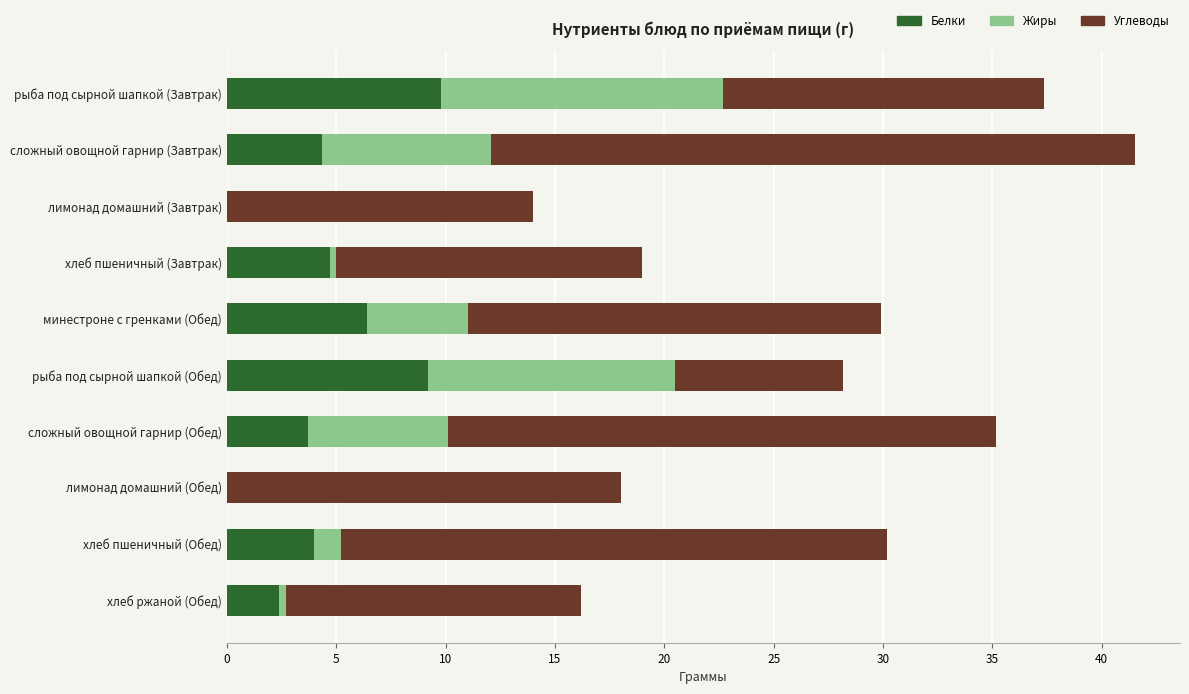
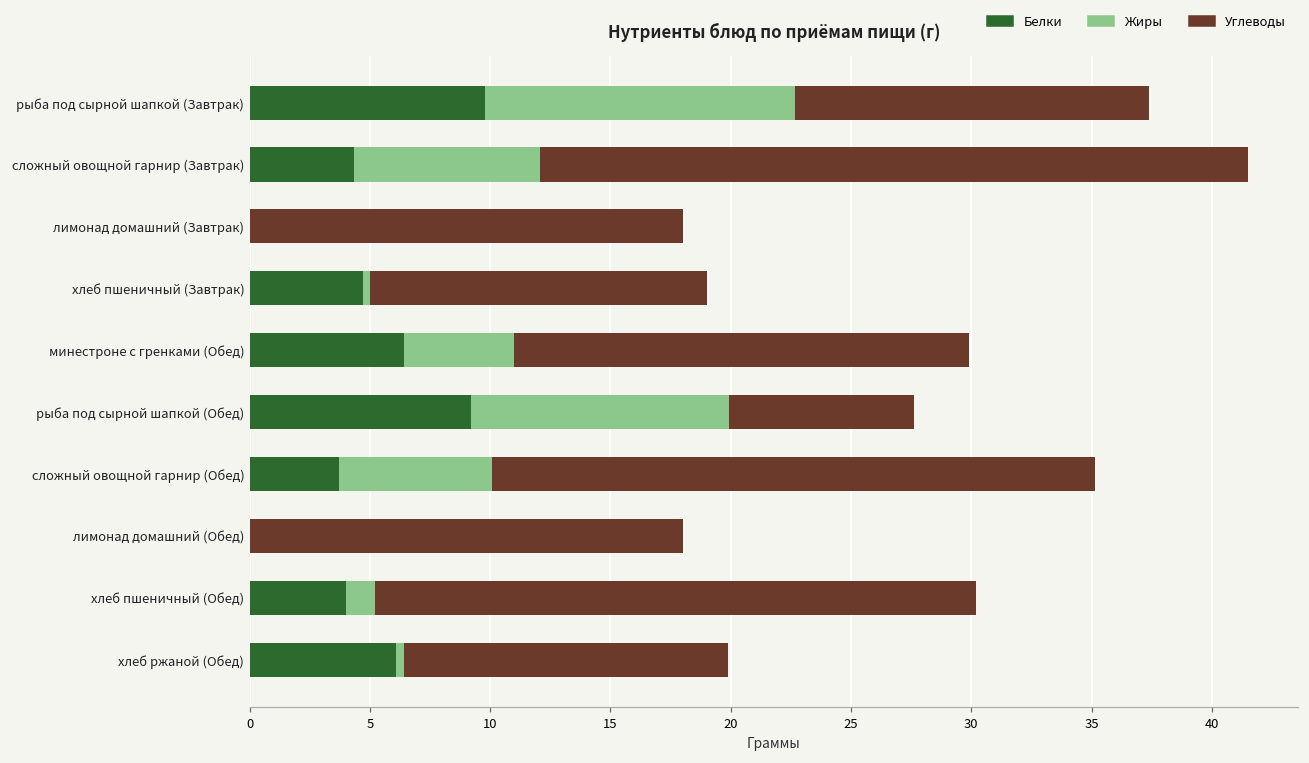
  {
    "Белки": {
      "рыба под сырной шапкой (Завтрак)": 9.8,
      "сложный овощной гарнир (Завтрак)": 4.4,
      "лимонад домашний (Завтрак)": 0.0,
      "хлеб пшеничный (Завтрак)": 4.7,
      "минестроне с гренками (Обед)": 6.4,
      "рыба под сырной шапкой (Обед)": 9.2,
      "сложный овощной гарнир (Обед)": 3.7,
      "лимонад домашний (Обед)": 0.0,
      "хлеб пшеничный (Обед)": 4.0,
-     "хлеб ржаной (Обед)": 2.4
+     "хлеб ржаной (Обед)": 6.1
    },
    "Жиры": {
      "рыба под сырной шапкой (Завтрак)": 12.9,
      "сложный овощной гарнир (Завтрак)": 7.7,
      "лимонад домашний (Завтрак)": 0.0,
      "хлеб пшеничный (Завтрак)": 0.3,
      "минестроне с гренками (Обед)": 4.6,
-     "рыба под сырной шапкой (Обед)": 11.3,
+     "рыба под сырной шапкой (Обед)": 10.7,
      "сложный овощной гарнир (Обед)": 6.4,
      "лимонад домашний (Обед)": 0.0,
      "хлеб пшеничный (Обед)": 1.2,
      "хлеб ржаной (Обед)": 0.3
    },
    "Углеводы": {
      "рыба под сырной шапкой (Завтрак)": 14.7,
      "сложный овощной гарнир (Завтрак)": 29.4,
-     "лимонад домашний (Завтрак)": 14,
+     "лимонад домашний (Завтрак)": 18,
      "хлеб пшеничный (Завтрак)": 14,
      "минестроне с гренками (Обед)": 19,
      "рыба под сырной шапкой (Обед)": 7.7,
      "сложный овощной гарнир (Обед)": 25,
      "лимонад домашний (Обед)": 18,
      "хлеб пшеничный (Обед)": 25,
      "хлеб ржаной (Обед)": 13.5
    }
  }
